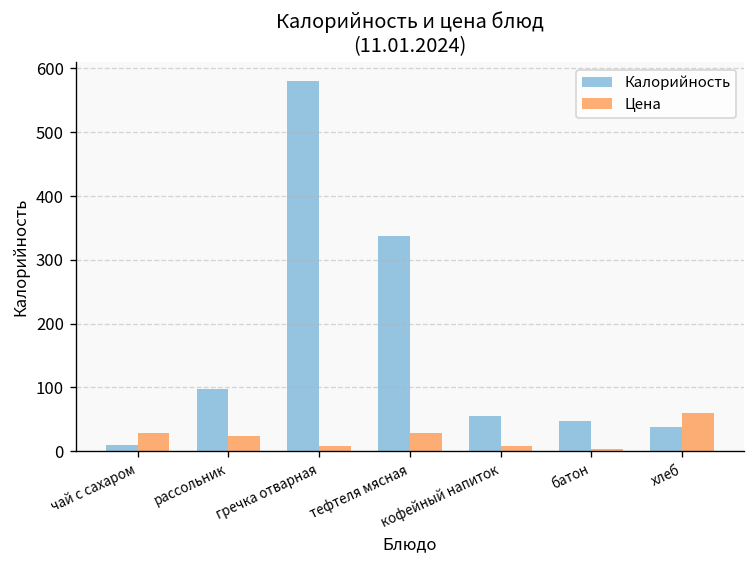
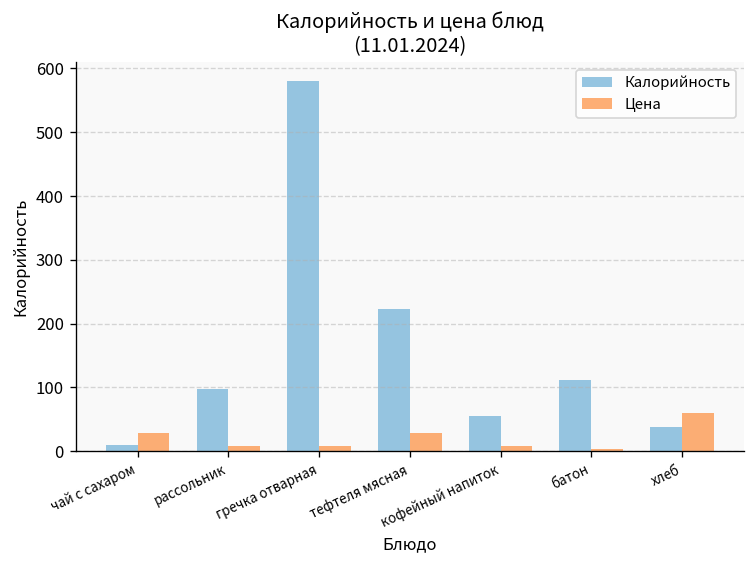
  {
    "Калорийность": {
      "чай с сахаром": 10,
      "рассольник": 100,
      "гречка отварная": 580,
-     "тефтеля мясная": 340,
+     "тефтеля мясная": 220,
      "кофейный напиток": 60,
-     "батон": 50,
+     "батон": 110,
      "хлеб": 40
    },
    "Цена": {
      "чай с сахаром": 30,
-     "рассольник": 20,
+     "рассольник": 10,
      "гречка отварная": 10,
      "тефтеля мясная": 30,
      "кофейный напиток": 10,
      "хлеб": 60
    }
  }
